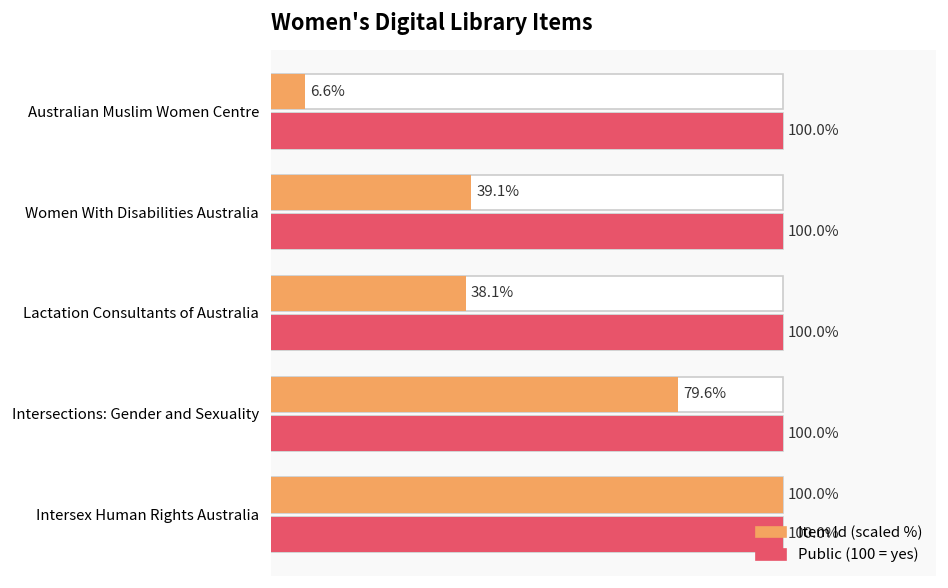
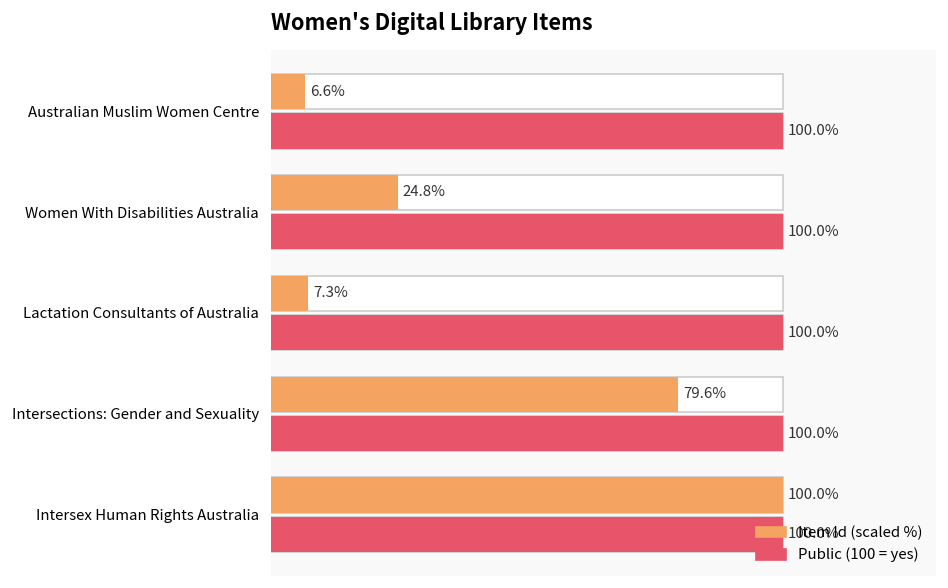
  {
    "Item Id (scaled %)": {
-     "Women With Disabilities Australia": "39.1%",
-     "Lactation Consultants of Australia": "38.1%",
+     "Women With Disabilities Australia": "24.8%",
+     "Lactation Consultants of Australia": "7.3%",
      "Intersex Human Rights Australia": "100.0%"
    },
    "Public (100 = yes)": {
      "Australian Muslim Women Centre": "100.0%",
      "Women With Disabilities Australia": "100.0%",
      "Lactation Consultants of Australia": "100.0%",
      "Intersections: Gender and Sexuality": "100.0%",
      "Intersex Human Rights Australia": "100.0%"
    }
  }
